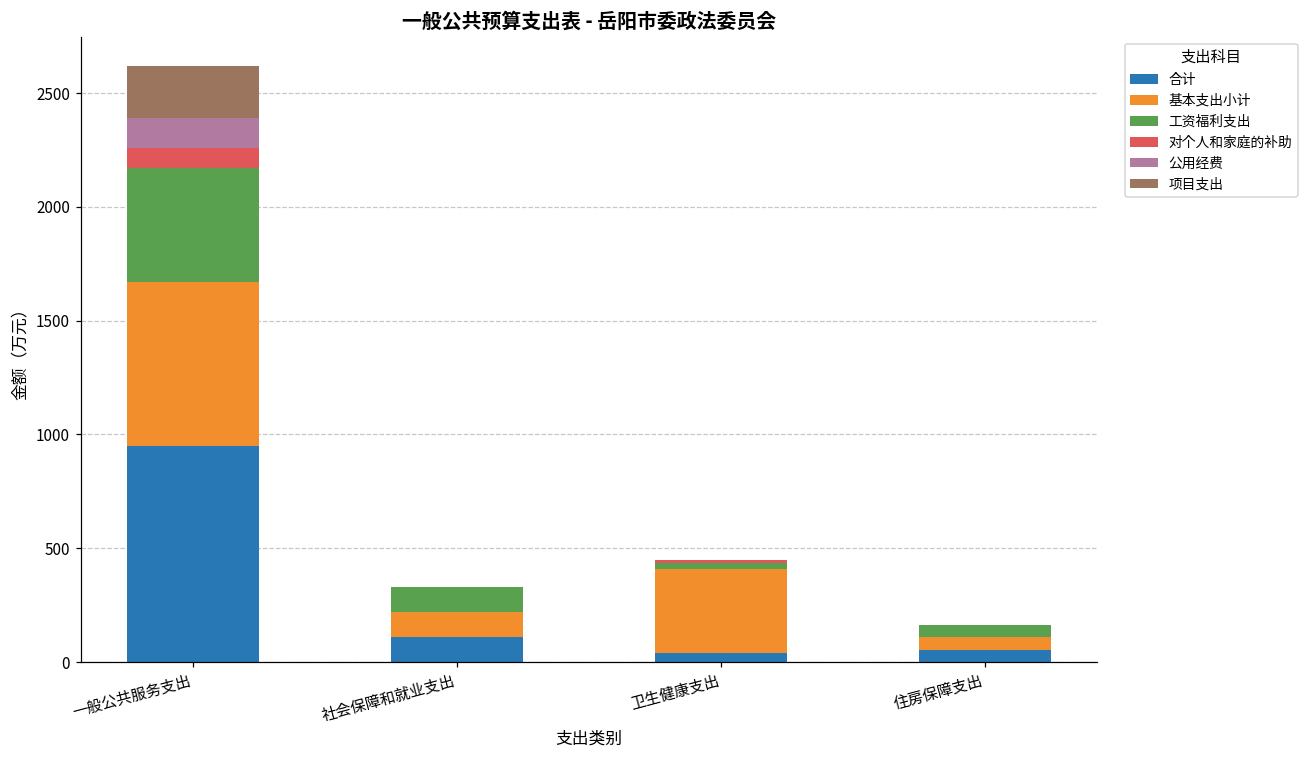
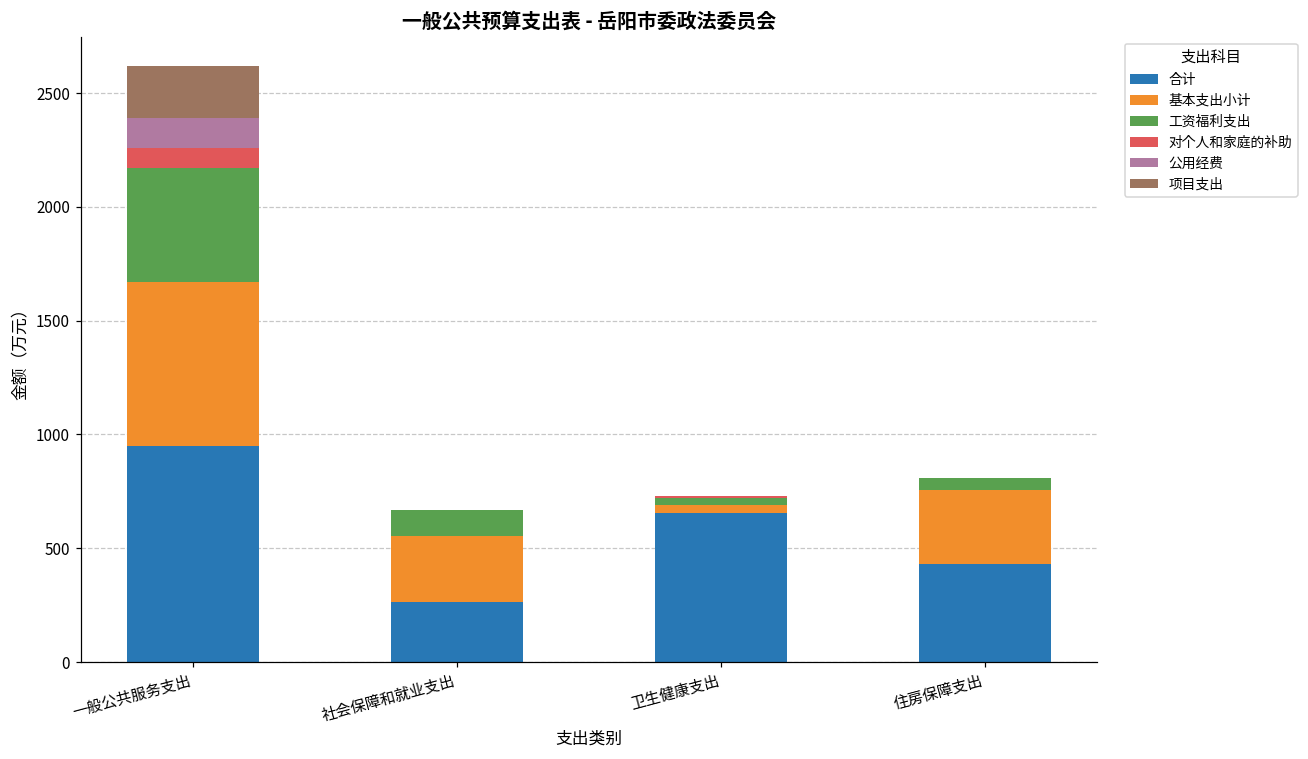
  {
    "合计": {
      "一般公共服务支出": 950,
-     "社会保障和就业支出": 110,
-     "卫生健康支出": 40,
-     "住房保障支出": 50
+     "社会保障和就业支出": 260,
+     "卫生健康支出": 650,
+     "住房保障支出": 430
    },
    "基本支出小计": {
      "一般公共服务支出": 720,
-     "社会保障和就业支出": 110,
-     "卫生健康支出": 370,
-     "住房保障支出": 50
+     "社会保障和就业支出": 290,
+     "卫生健康支出": 40,
+     "住房保障支出": 330
    },
    "工资福利支出": {
      "一般公共服务支出": 500,
      "社会保障和就业支出": 110,
      "卫生健康支出": 30,
      "住房保障支出": 50
    },
    "对个人和家庭的补助": {
      "一般公共服务支出": 90,
      "社会保障和就业支出": 0,
      "住房保障支出": 0
    },
    "公用经费": {
      "一般公共服务支出": 130,
      "社会保障和就业支出": 0,
      "卫生健康支出": 0,
      "住房保障支出": 0
    },
    "项目支出": {
      "一般公共服务支出": 230,
      "社会保障和就业支出": 0,
      "卫生健康支出": 0,
      "住房保障支出": 0
    }
  }
